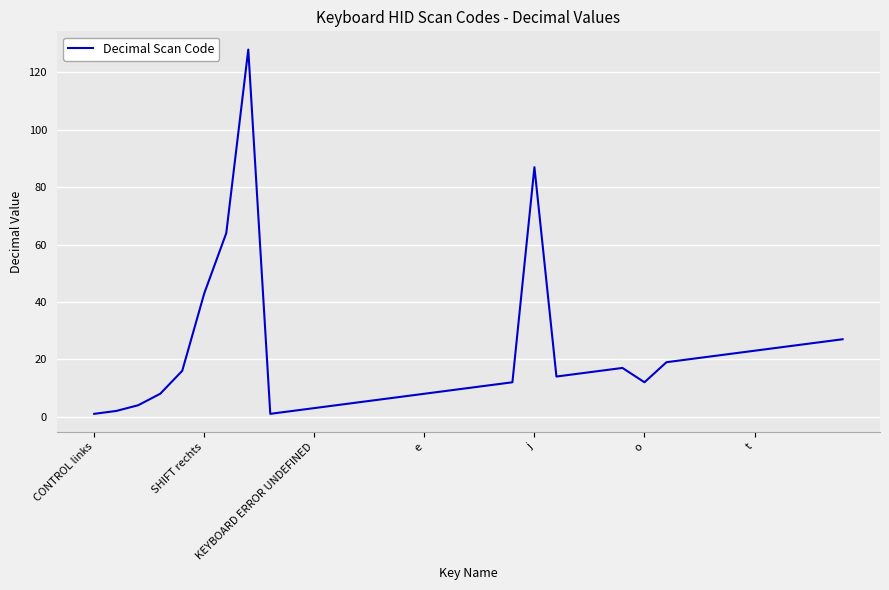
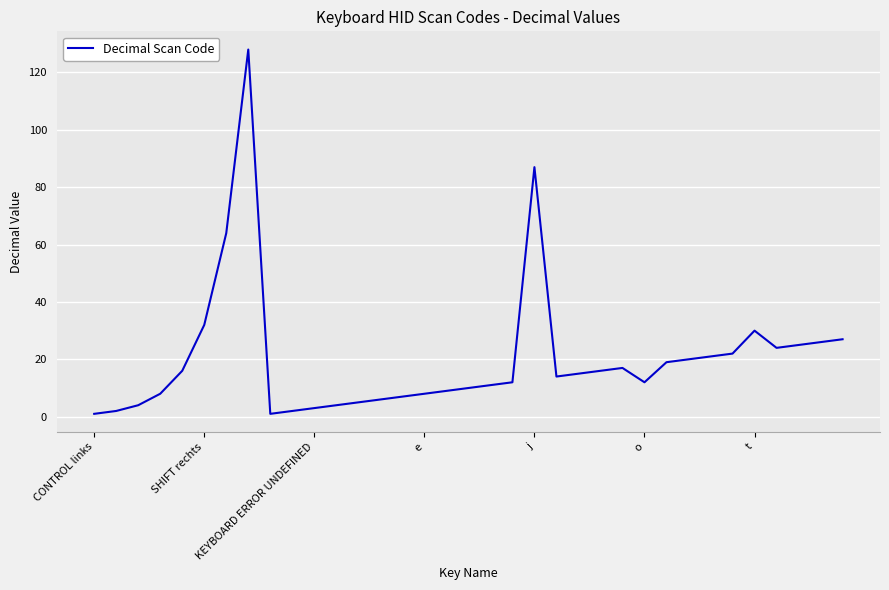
  {
    "CONTROL links": 1,
-   "SHIFT rechts": 43,
+   "SHIFT rechts": 32,
    "KEYBOARD ERROR UNDEFINED": 3,
    "e": 8,
    "j": 87,
    "o": 12,
-   "t": 23
+   "t": 30
  }
